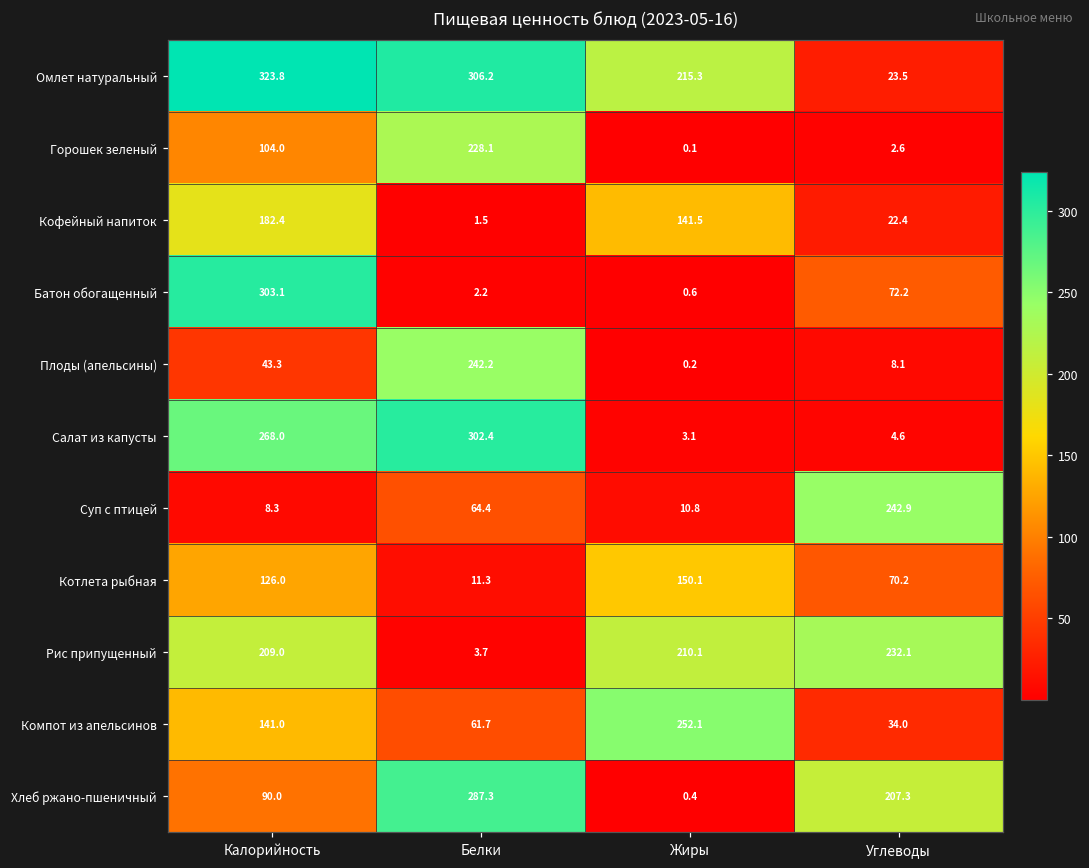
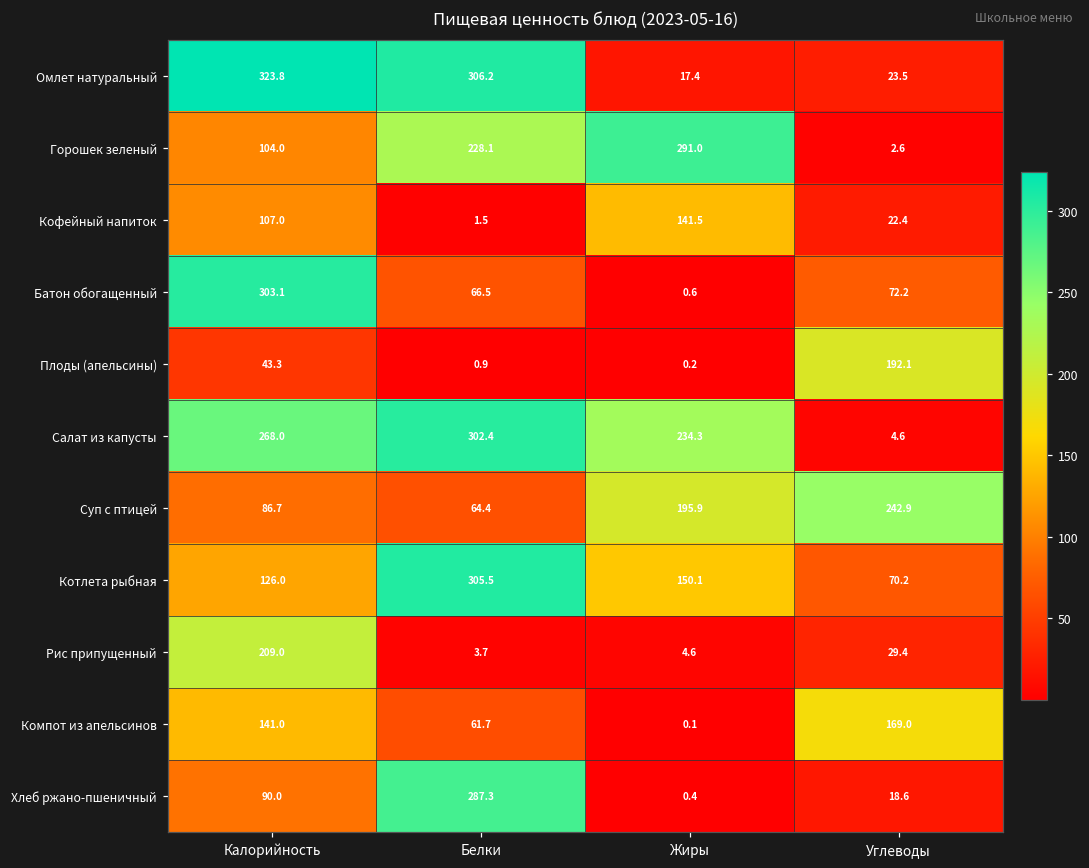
  {
    "Омлет натуральный": {
-     "Жиры": 215.3
+     "Жиры": 17.4
    },
    "Горошек зеленый": {
-     "Жиры": 0.1
+     "Жиры": 291.0
    },
    "Кофейный напиток": {
-     "Калорийность": 182.4
+     "Калорийность": 107.0
    },
    "Батон обогащенный": {
-     "Белки": 2.2
+     "Белки": 66.5
    },
    "Плоды (апельсины)": {
-     "Белки": 242.2,
-     "Углеводы": 8.1
+     "Белки": 0.9,
+     "Углеводы": 192.1
    },
    "Салат из капусты": {
-     "Жиры": 3.1
+     "Жиры": 234.3
    },
    "Суп с птицей": {
-     "Калорийность": 8.3,
-     "Жиры": 10.8
+     "Калорийность": 86.7,
+     "Жиры": 195.9
    },
    "Котлета рыбная": {
-     "Белки": 11.3
+     "Белки": 305.5
    },
    "Рис припущенный": {
-     "Жиры": 210.1,
-     "Углеводы": 232.1
+     "Жиры": 4.6,
+     "Углеводы": 29.4
    },
    "Компот из апельсинов": {
-     "Жиры": 252.1,
-     "Углеводы": 34.0
+     "Жиры": 0.1,
+     "Углеводы": 169.0
    },
    "Хлеб ржано-пшеничный": {
-     "Углеводы": 207.3
+     "Углеводы": 18.6
    }
  }
